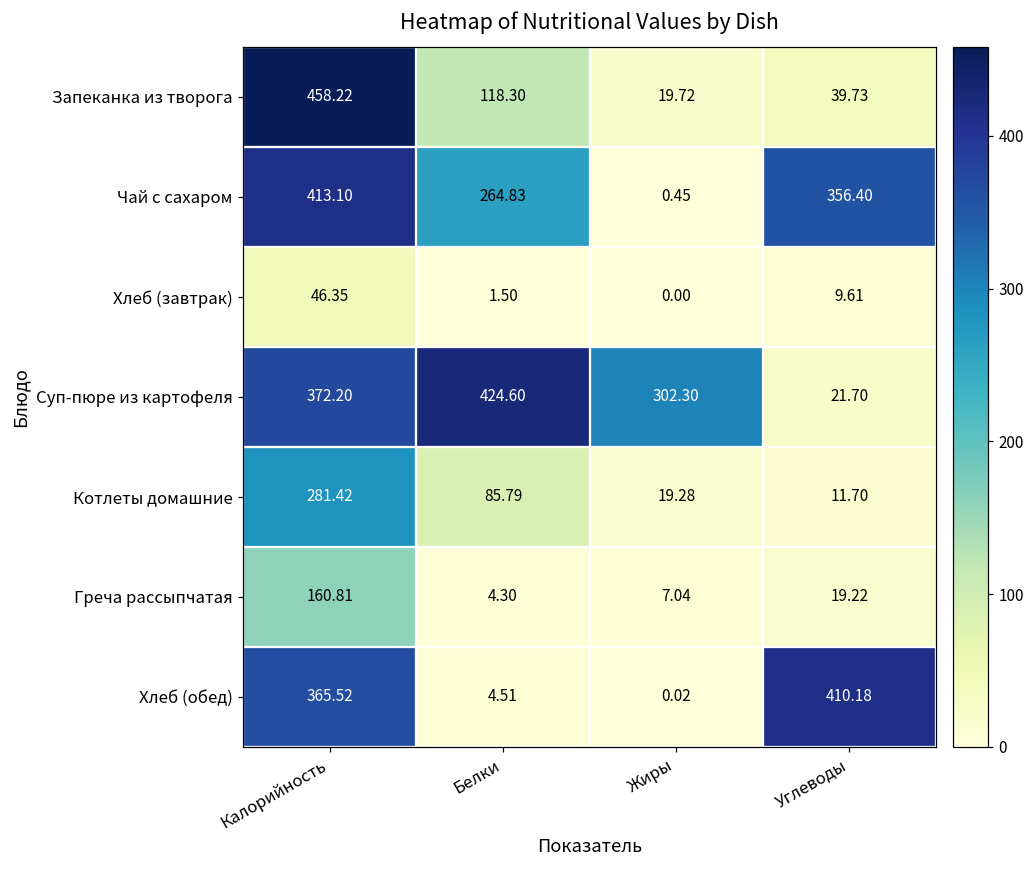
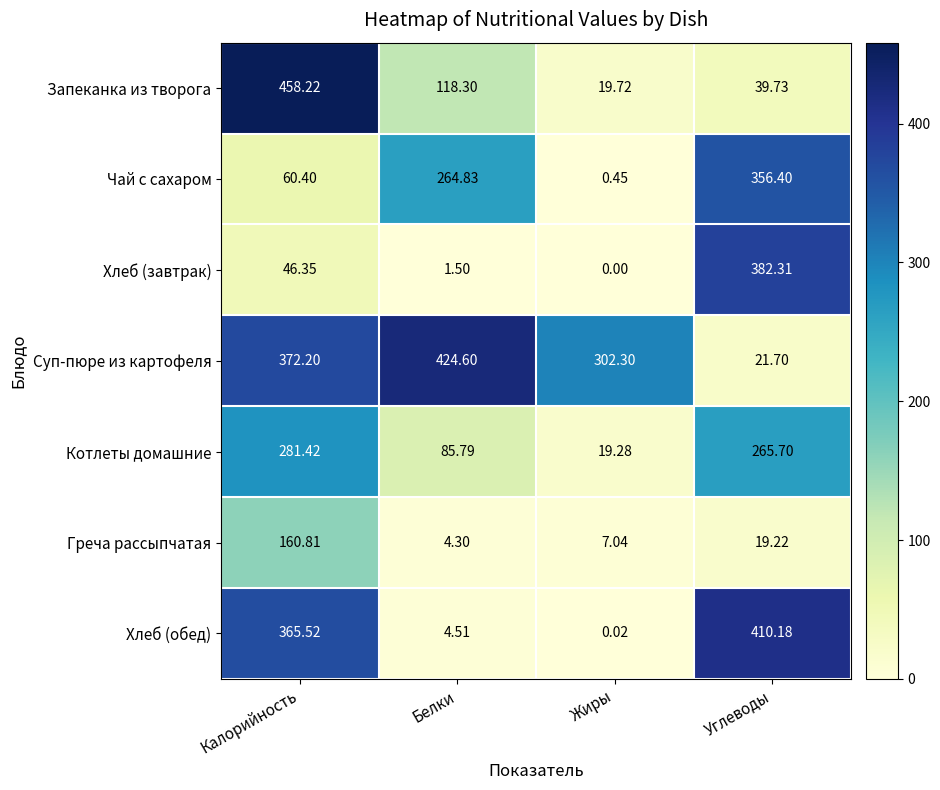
  {
    "Запеканка из творога": {
      "Калорийность": 458.22,
      "Белки": 118.30,
      "Жиры": 19.72,
      "Углеводы": 39.73
    },
    "Чай с сахаром": {
-     "Калорийность": 413.10,
+     "Калорийность": 60.40,
      "Белки": 264.83,
      "Жиры": 0.45,
      "Углеводы": 356.40
    },
    "Хлеб (завтрак)": {
      "Калорийность": 46.35,
      "Белки": 1.50,
      "Жиры": 0.00,
-     "Углеводы": 9.61
+     "Углеводы": 382.31
    },
    "Суп-пюре из картофеля": {
      "Калорийность": 372.20,
      "Белки": 424.60,
      "Жиры": 302.30,
      "Углеводы": 21.70
    },
    "Котлеты домашние": {
      "Калорийность": 281.42,
      "Белки": 85.79,
      "Жиры": 19.28,
-     "Углеводы": 11.70
+     "Углеводы": 265.70
    },
    "Греча рассыпчатая": {
      "Калорийность": 160.81,
      "Белки": 4.30,
      "Жиры": 7.04,
      "Углеводы": 19.22
    },
    "Хлеб (обед)": {
      "Калорийность": 365.52,
      "Белки": 4.51,
      "Жиры": 0.02,
      "Углеводы": 410.18
    }
  }
